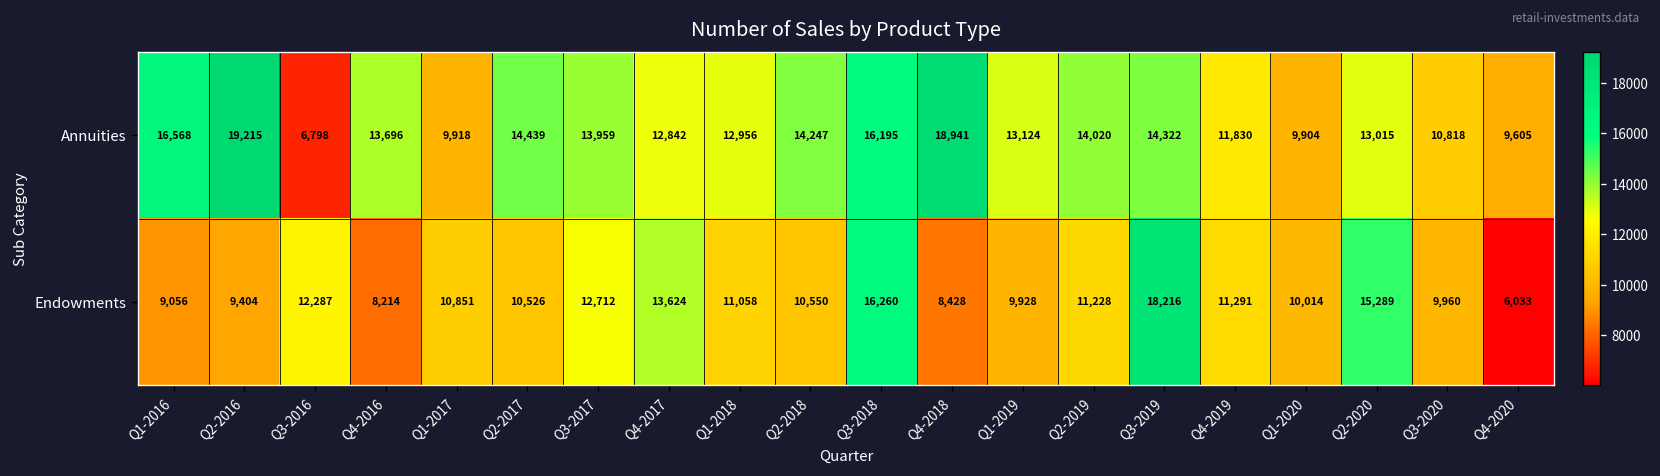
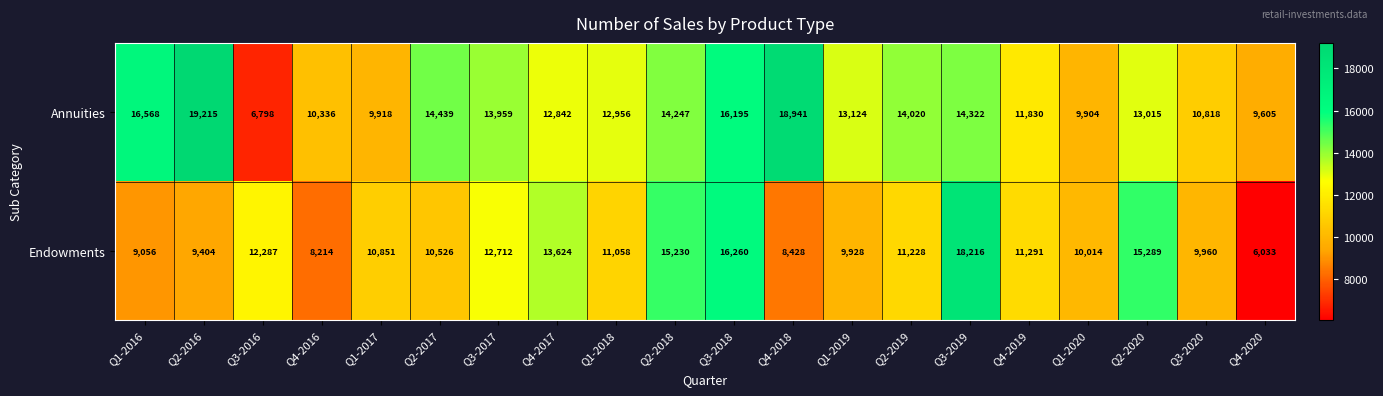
  {
    "Annuities": {
      "Q1-2016": "16,568",
      "Q2-2016": "19,215",
      "Q3-2016": "6,798",
-     "Q4-2016": "13,696",
+     "Q4-2016": "10,336",
      "Q1-2017": "9,918",
      "Q2-2017": "14,439",
      "Q3-2017": "13,959",
      "Q4-2017": "12,842",
      "Q1-2018": "12,956",
      "Q2-2018": "14,247",
      "Q3-2018": "16,195",
      "Q4-2018": "18,941",
      "Q1-2019": "13,124",
      "Q2-2019": "14,020",
      "Q3-2019": "14,322",
      "Q4-2019": "11,830",
      "Q1-2020": "9,904",
      "Q2-2020": "13,015",
      "Q3-2020": "10,818",
      "Q4-2020": "9,605"
    },
    "Endowments": {
      "Q1-2016": "9,056",
      "Q2-2016": "9,404",
      "Q3-2016": "12,287",
      "Q4-2016": "8,214",
      "Q1-2017": "10,851",
      "Q2-2017": "10,526",
      "Q3-2017": "12,712",
      "Q4-2017": "13,624",
      "Q1-2018": "11,058",
-     "Q2-2018": "10,550",
+     "Q2-2018": "15,230",
      "Q3-2018": "16,260",
      "Q4-2018": "8,428",
      "Q1-2019": "9,928",
      "Q2-2019": "11,228",
      "Q3-2019": "18,216",
      "Q4-2019": "11,291",
      "Q1-2020": "10,014",
      "Q2-2020": "15,289",
      "Q3-2020": "9,960",
      "Q4-2020": "6,033"
    }
  }
